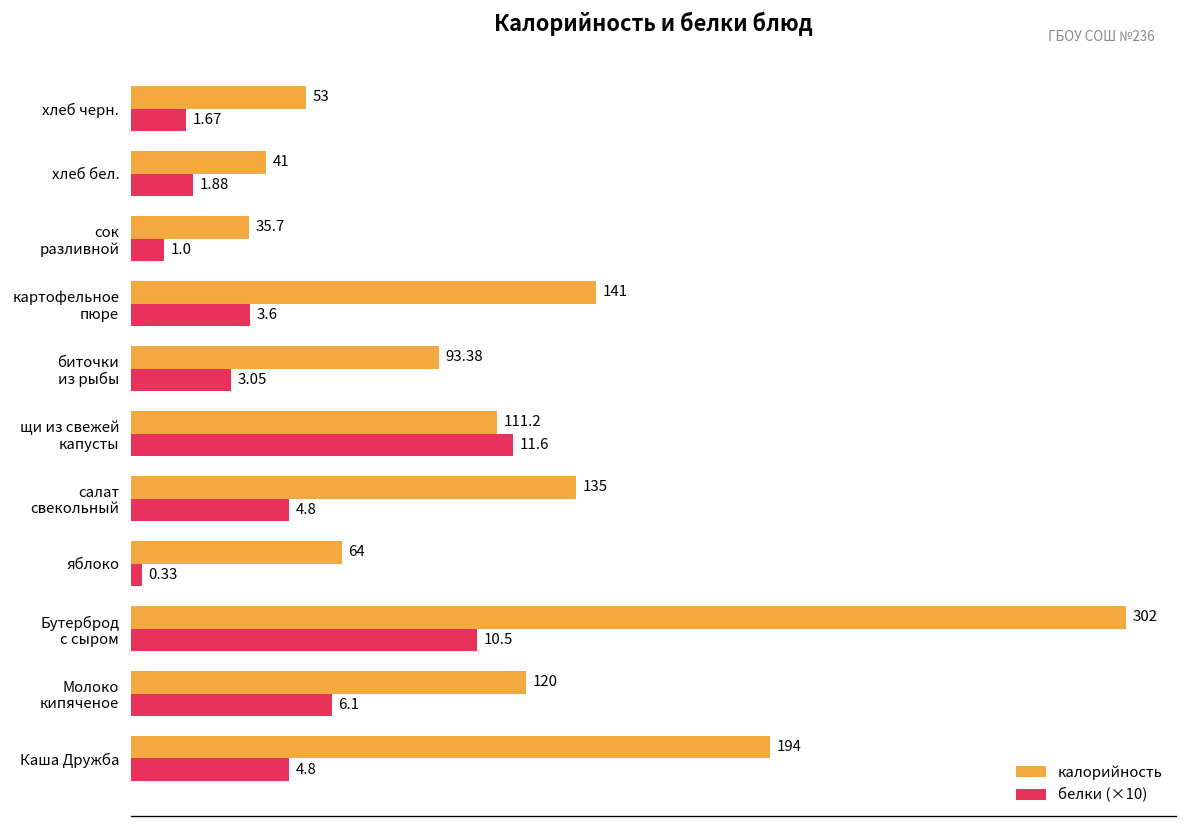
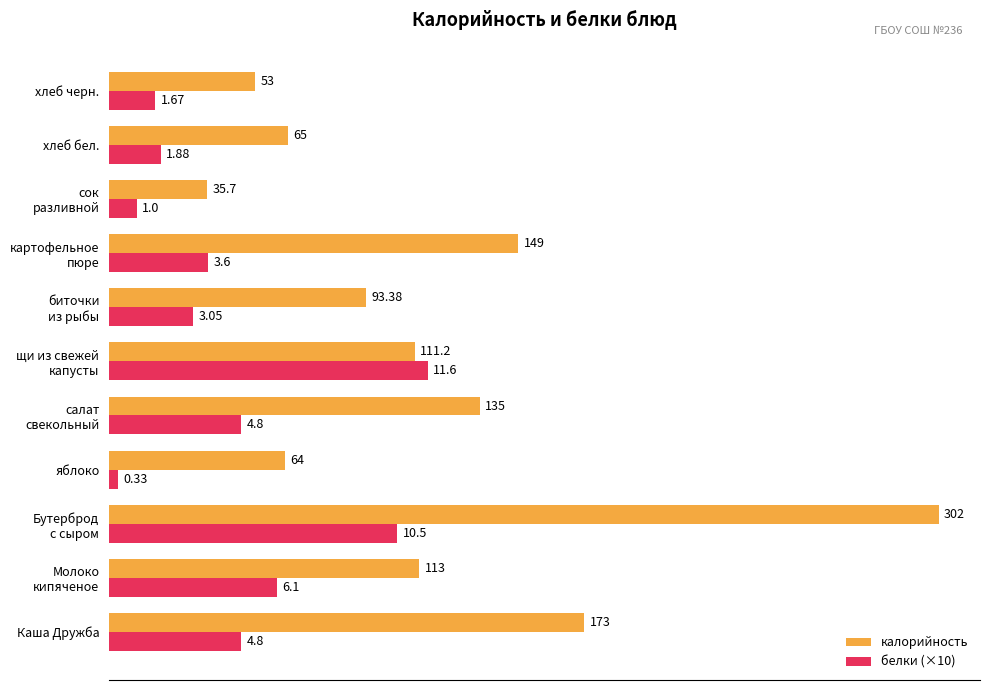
  {
    "калорийность": {
      "хлеб черн.": 53,
-     "хлеб бел.": 41,
+     "хлеб бел.": 65,
      "сок разливной": 35.7,
-     "картофельное пюре": 141,
+     "картофельное пюре": 149,
      "биточки из рыбы": 93.38,
      "щи из свежей капусты": 111.2,
      "салат свекольный": 135,
      "яблоко": 64,
      "Бутерброд с сыром": 302,
-     "Молоко кипяченое": 120,
-     "Каша Дружба": 194
+     "Молоко кипяченое": 113,
+     "Каша Дружба": 173
    }
  }
